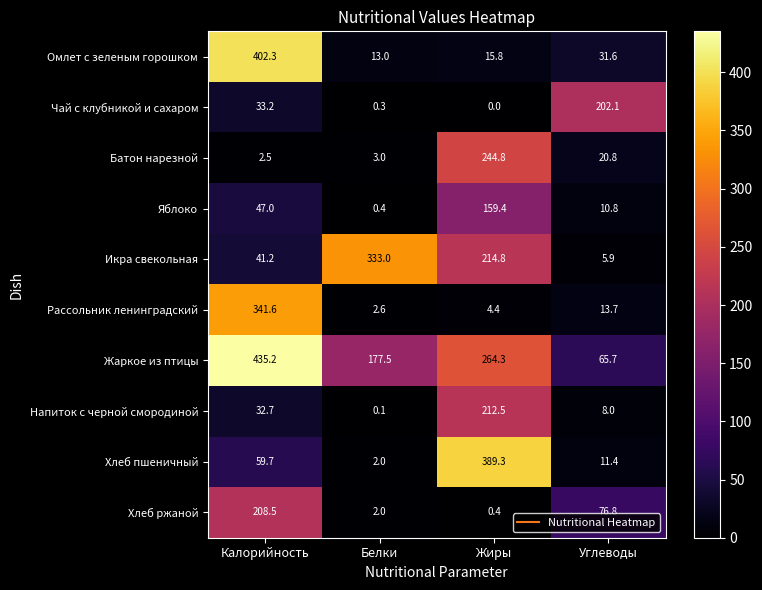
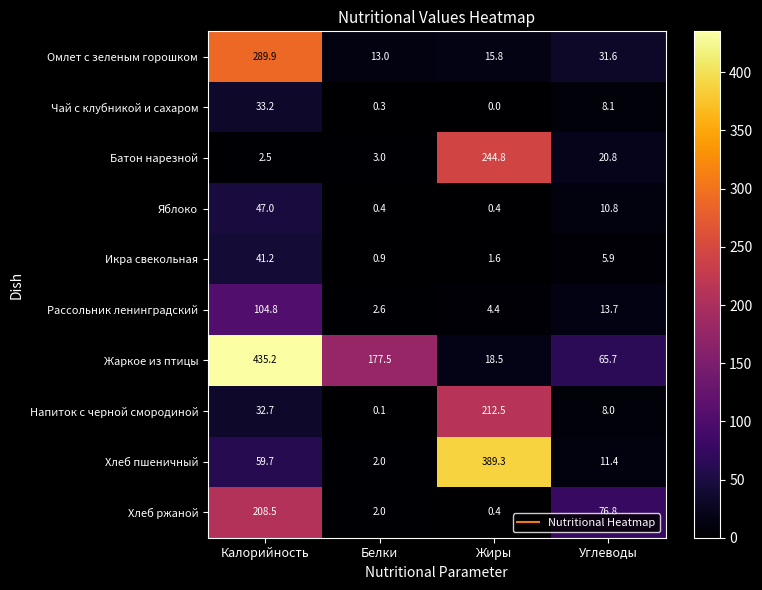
  {
    "Омлет с зеленым горошком": {
-     "Калорийность": 402.3,
+     "Калорийность": 289.9,
      "Белки": 13.0,
      "Жиры": 15.8,
      "Углеводы": 31.6
    },
    "Чай с клубникой и сахаром": {
      "Калорийность": 33.2,
      "Белки": 0.3,
      "Жиры": 0.0,
-     "Углеводы": 202.1
+     "Углеводы": 8.1
    },
    "Батон нарезной": {
      "Калорийность": 2.5,
      "Белки": 3.0,
      "Жиры": 244.8,
      "Углеводы": 20.8
    },
    "Яблоко": {
      "Калорийность": 47.0,
      "Белки": 0.4,
-     "Жиры": 159.4,
+     "Жиры": 0.4,
      "Углеводы": 10.8
    },
    "Икра свекольная": {
      "Калорийность": 41.2,
-     "Белки": 333.0,
-     "Жиры": 214.8,
+     "Белки": 0.9,
+     "Жиры": 1.6,
      "Углеводы": 5.9
    },
    "Рассольник ленинградский": {
-     "Калорийность": 341.6,
+     "Калорийность": 104.8,
      "Белки": 2.6,
      "Жиры": 4.4,
      "Углеводы": 13.7
    },
    "Жаркое из птицы": {
      "Калорийность": 435.2,
      "Белки": 177.5,
-     "Жиры": 264.3,
+     "Жиры": 18.5,
      "Углеводы": 65.7
    },
    "Напиток с черной смородиной": {
      "Калорийность": 32.7,
      "Белки": 0.1,
      "Жиры": 212.5,
      "Углеводы": 8.0
    },
    "Хлеб пшеничный": {
      "Калорийность": 59.7,
      "Белки": 2.0,
      "Жиры": 389.3,
      "Углеводы": 11.4
    },
    "Хлеб ржаной": {
      "Калорийность": 208.5,
      "Белки": 2.0,
      "Жиры": 0.4
    }
  }
